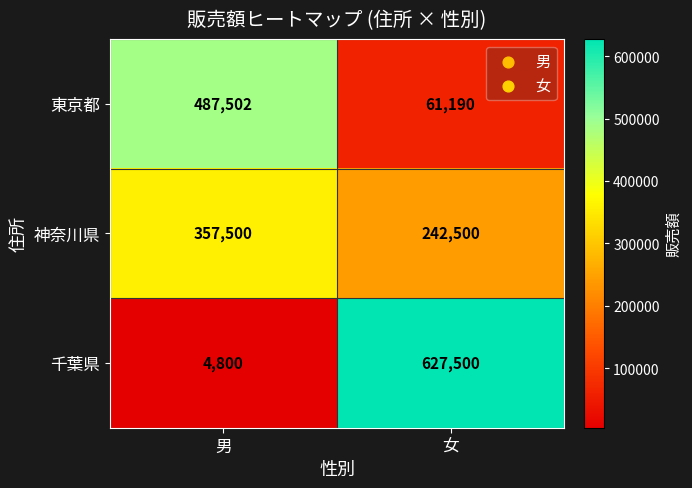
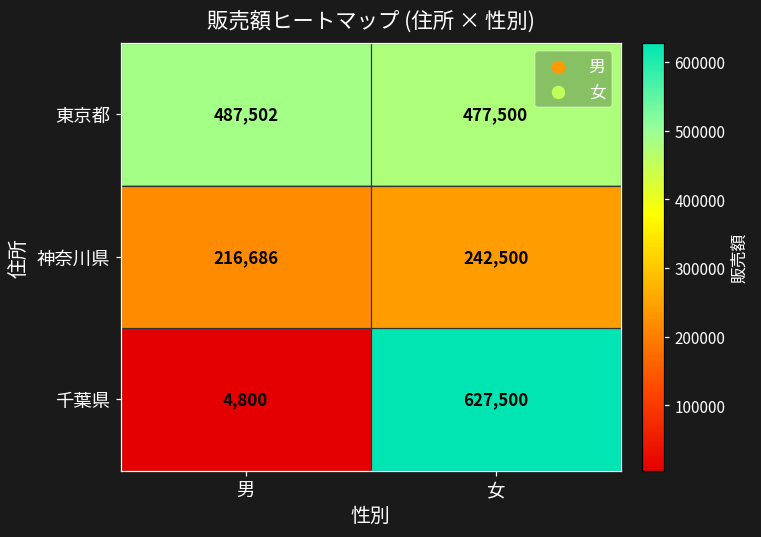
  {
    "東京都": {
      "男": "487,502",
-     "女": "61,190"
+     "女": "477,500"
    },
    "神奈川県": {
-     "男": "357,500",
+     "男": "216,686",
      "女": "242,500"
    },
    "千葉県": {
      "男": "4,800",
      "女": "627,500"
    }
  }
